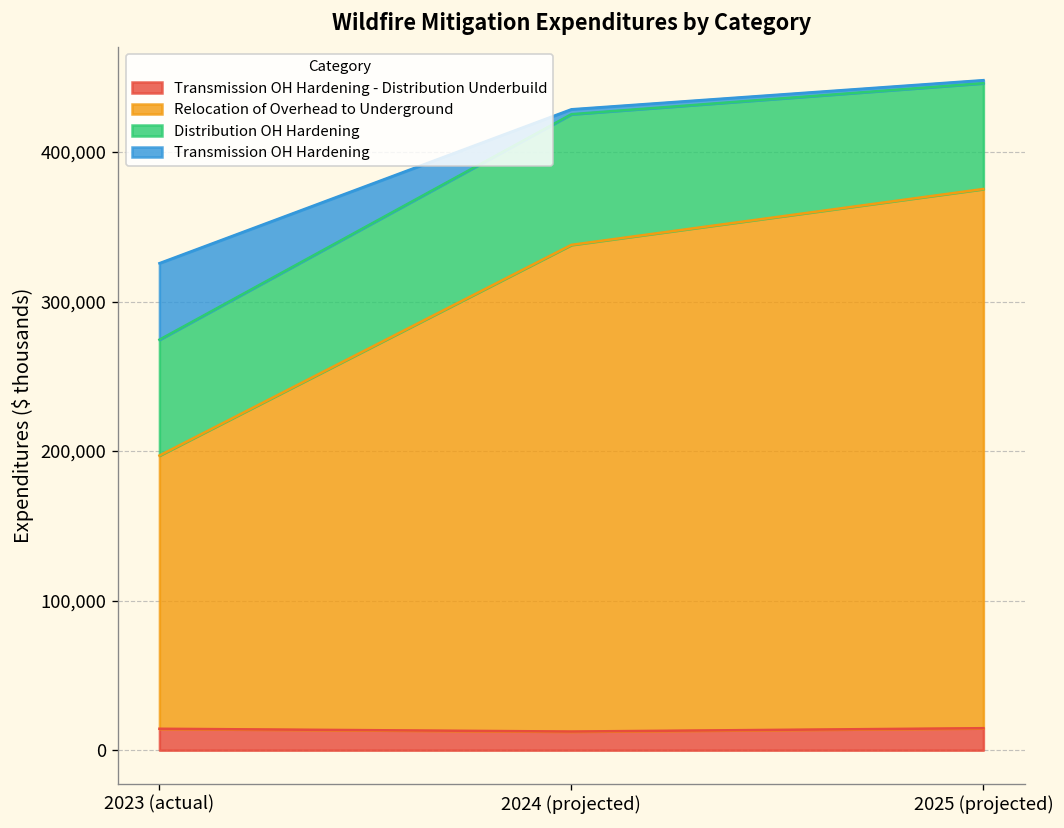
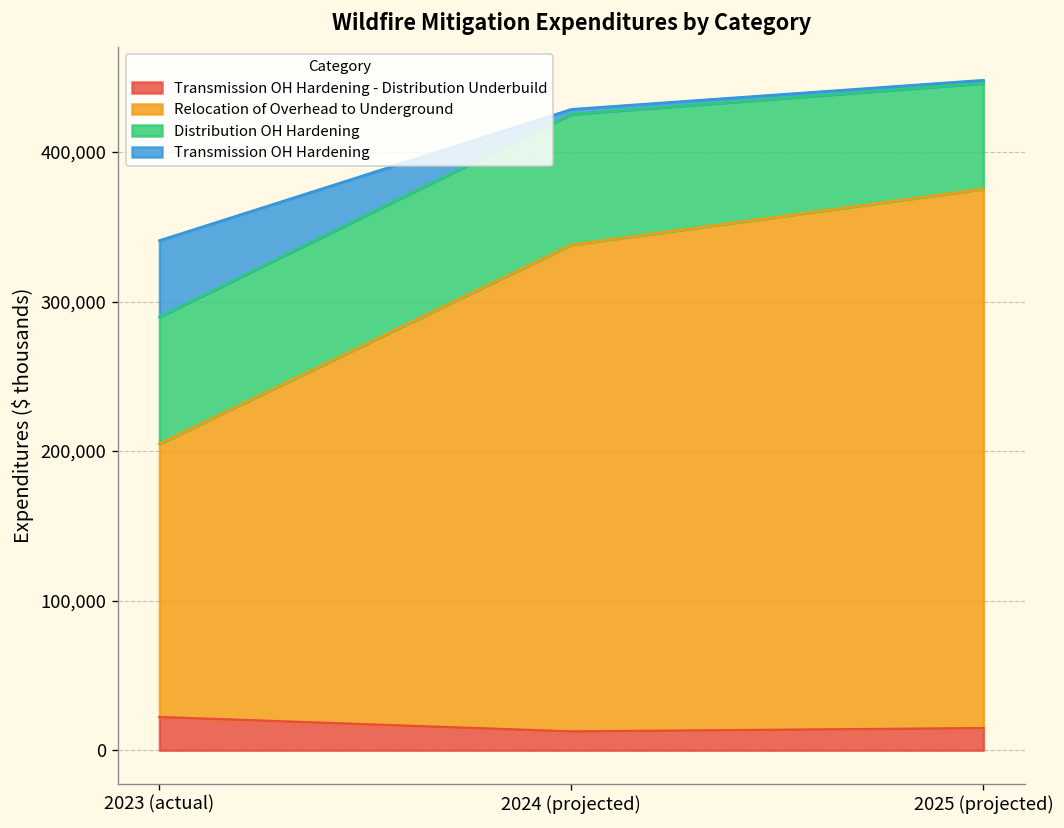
  {
    "Transmission OH Hardening - Distribution Underbuild": {
-     "2023 (actual)": "14,000",
+     "2023 (actual)": "22,000",
      "2024 (projected)": "12,000",
      "2025 (projected)": "15,000"
    },
    "Relocation of Overhead to Underground": {
      "2023 (actual)": "183,000",
      "2024 (projected)": "325,000",
      "2025 (projected)": "361,000"
    },
    "Distribution OH Hardening": {
-     "2023 (actual)": "77,000",
+     "2023 (actual)": "85,000",
      "2024 (projected)": "87,000"
    },
    "Transmission OH Hardening": {
      "2023 (actual)": "51,000",
      "2024 (projected)": "3,000"
    }
  }
